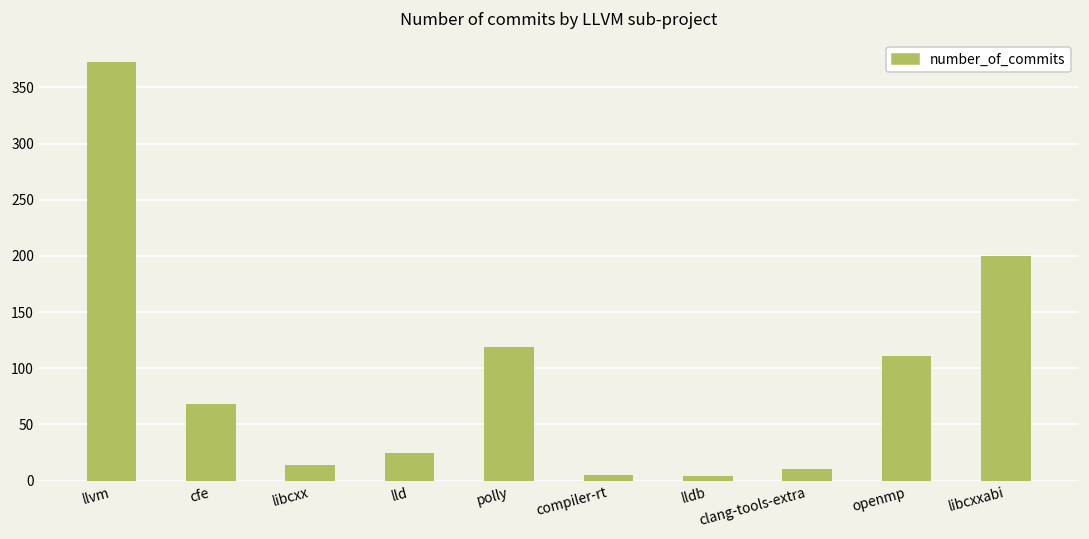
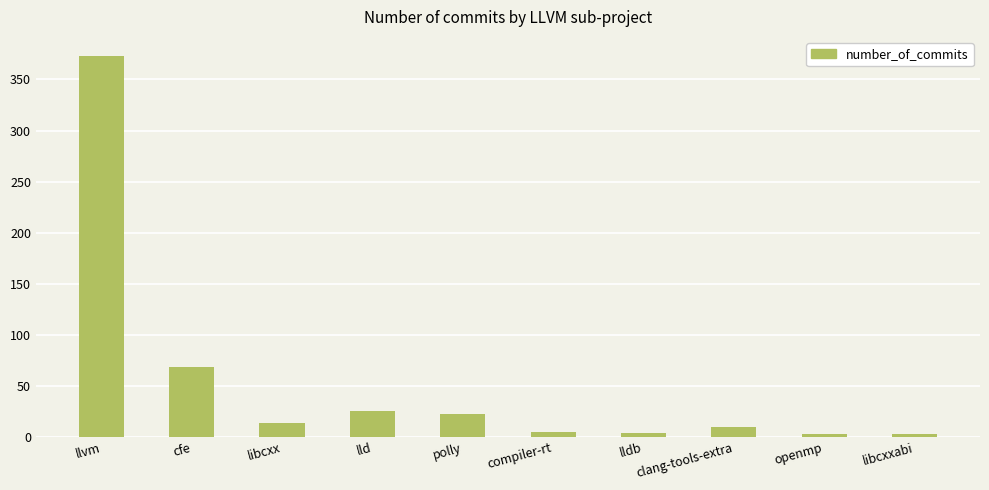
  {
    "llvm": 373,
    "cfe": 68,
    "libcxx": 14,
    "lld": 25,
-   "polly": 119,
+   "polly": 22,
    "compiler-rt": 5,
    "lldb": 4,
    "clang-tools-extra": 10,
-   "openmp": 111,
-   "libcxxabi": 200
+   "openmp": 3,
+   "libcxxabi": 3
  }
